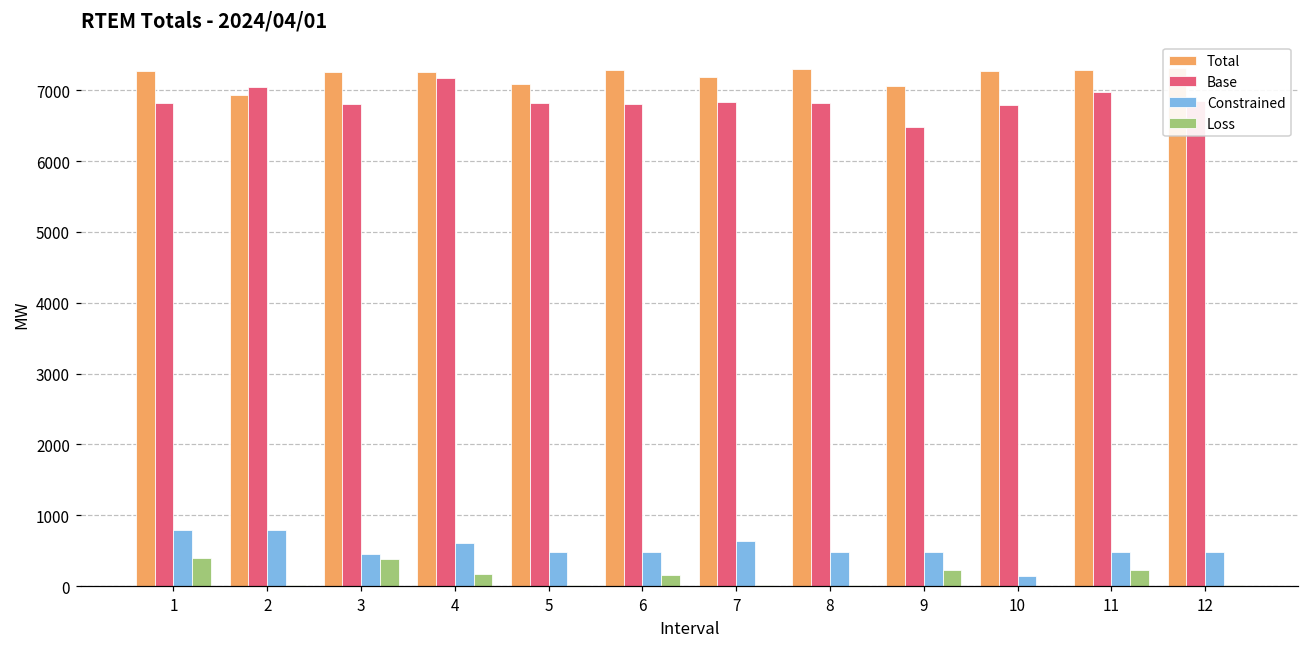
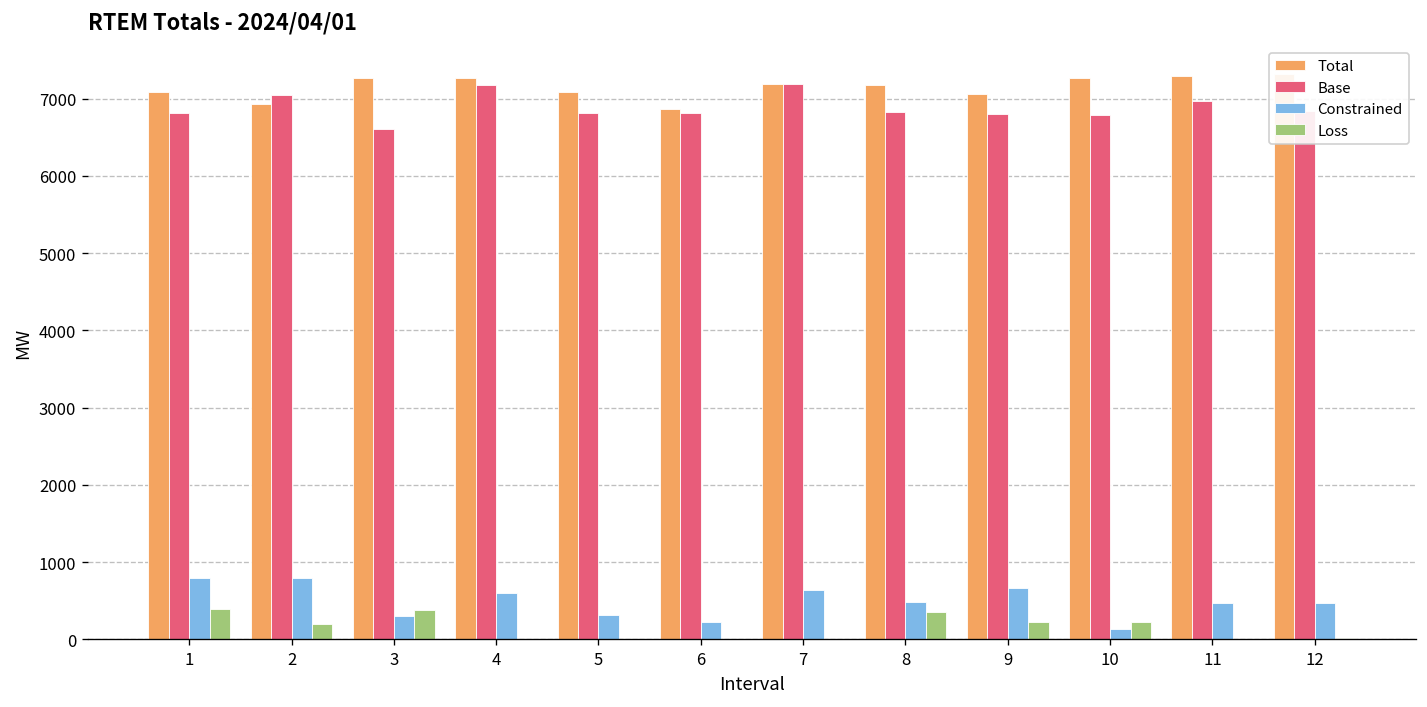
  {
    "Total": {
-     "1": 7300,
+     "1": 7100,
      "2": 6900,
      "3": 7300,
      "4": 7300,
      "5": 7100,
-     "6": 7300,
+     "6": 6900,
      "7": 7200,
-     "8": 7300,
+     "8": 7200,
      "9": 7100,
      "10": 7300,
      "11": 7300
    },
    "Base": {
      "1": 6800,
      "2": 7000,
-     "3": 6800,
+     "3": 6600,
      "4": 7200,
      "5": 6800,
      "6": 6800,
-     "7": 6800,
+     "7": 7200,
      "8": 6800,
-     "9": 6500,
+     "9": 6800,
      "10": 6800,
      "11": 7000
    },
    "Constrained": {
      "1": 800,
      "2": 800,
-     "3": 500,
+     "3": 300,
      "4": 600,
-     "5": 500,
-     "6": 500,
+     "5": 300,
+     "6": 200,
      "7": 600,
      "8": 500,
-     "9": 500,
+     "9": 700,
      "10": 100,
      "11": 500,
      "12": 500
    },
    "Loss": {
      "1": 400,
-     "2": 0,
+     "2": 200,
      "3": 400,
-     "4": 200,
-     "6": 200,
-     "8": 0,
+     "4": 0,
+     "6": 0,
+     "8": 400,
      "9": 200,
-     "10": 0,
-     "11": 200
+     "10": 200,
+     "11": 0
    }
  }
